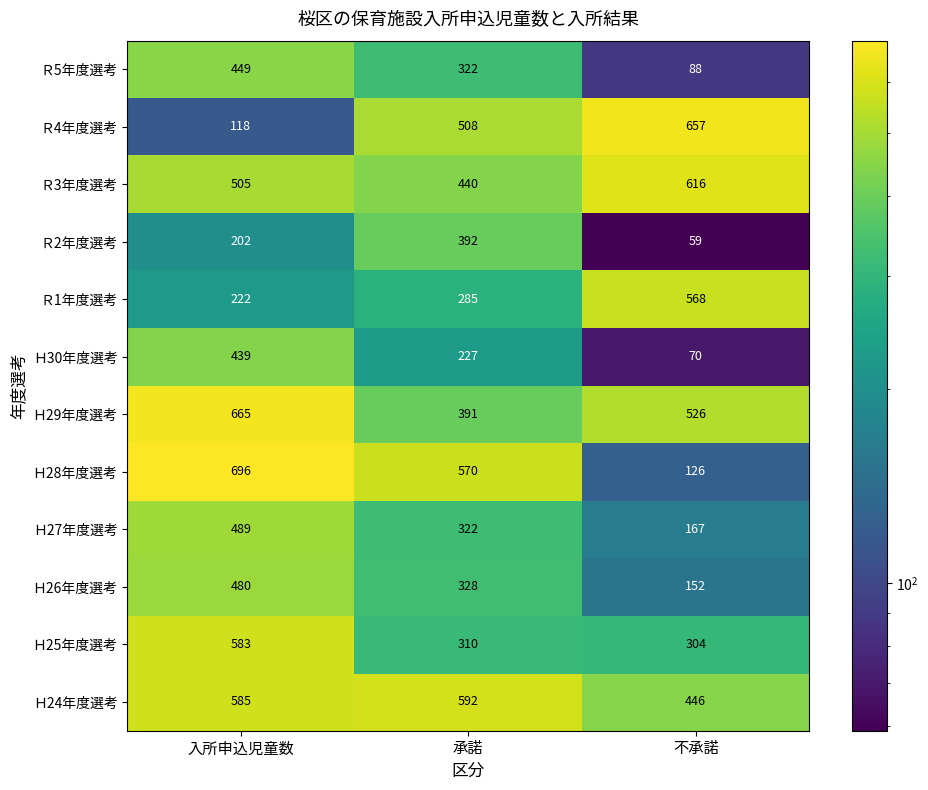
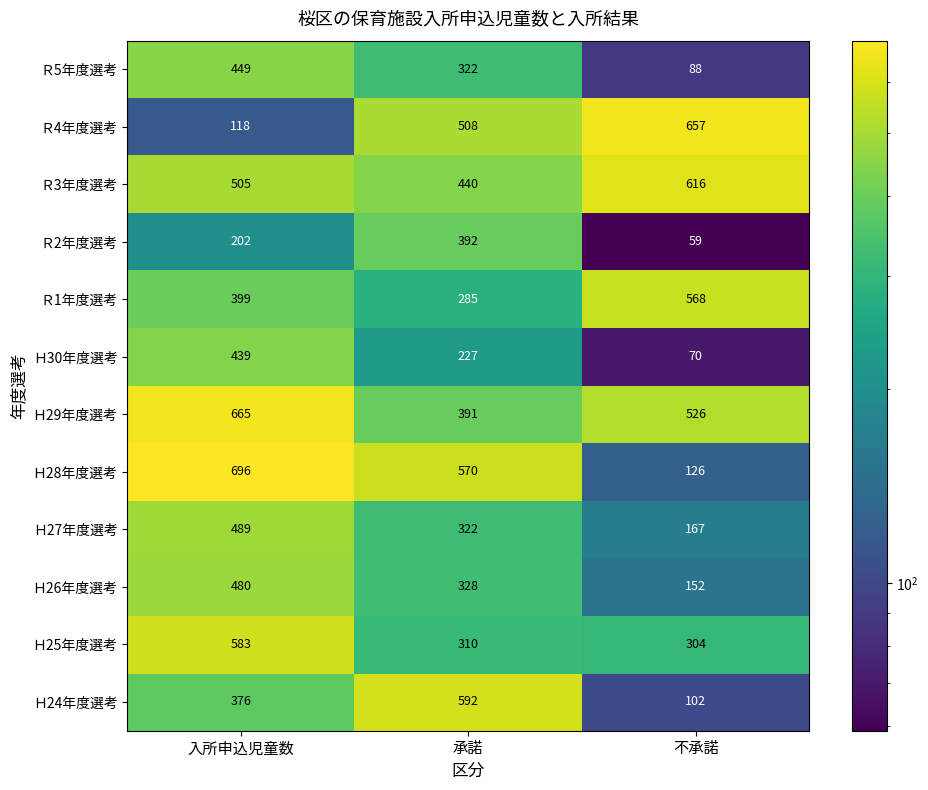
  {
    "Ｒ5年度選考": {
      "入所申込児童数": 449,
      "承諾": 322,
      "不承諾": 88
    },
    "Ｒ4年度選考": {
      "入所申込児童数": 118,
      "承諾": 508,
      "不承諾": 657
    },
    "Ｒ3年度選考": {
      "入所申込児童数": 505,
      "承諾": 440,
      "不承諾": 616
    },
    "Ｒ2年度選考": {
      "入所申込児童数": 202,
      "承諾": 392,
      "不承諾": 59
    },
    "Ｒ1年度選考": {
-     "入所申込児童数": 222,
+     "入所申込児童数": 399,
      "承諾": 285,
      "不承諾": 568
    },
    "Ｈ30年度選考": {
      "入所申込児童数": 439,
      "承諾": 227,
      "不承諾": 70
    },
    "Ｈ29年度選考": {
      "入所申込児童数": 665,
      "承諾": 391,
      "不承諾": 526
    },
    "Ｈ28年度選考": {
      "入所申込児童数": 696,
      "承諾": 570,
      "不承諾": 126
    },
    "Ｈ27年度選考": {
      "入所申込児童数": 489,
      "承諾": 322,
      "不承諾": 167
    },
    "Ｈ26年度選考": {
      "入所申込児童数": 480,
      "承諾": 328,
      "不承諾": 152
    },
    "Ｈ25年度選考": {
      "入所申込児童数": 583,
      "承諾": 310,
      "不承諾": 304
    },
    "Ｈ24年度選考": {
-     "入所申込児童数": 585,
+     "入所申込児童数": 376,
      "承諾": 592,
-     "不承諾": 446
+     "不承諾": 102
    }
  }
